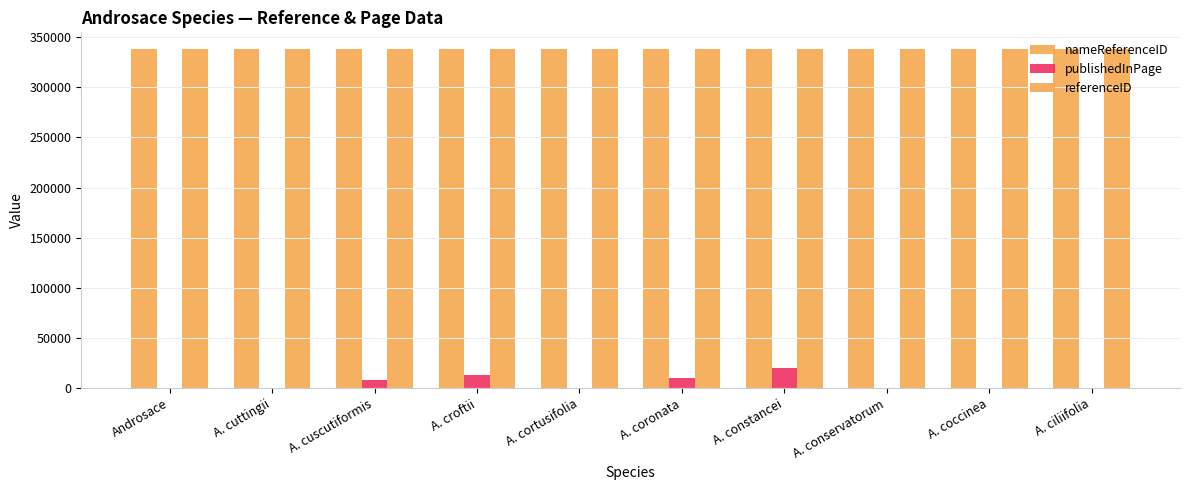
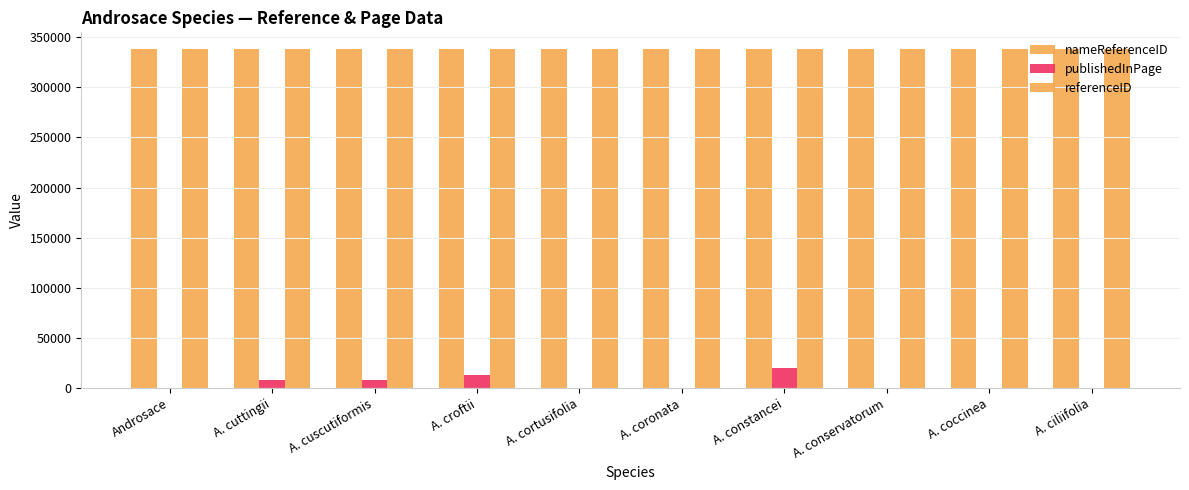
  {
    "publishedInPage": {
-     "A. cuttingii": 0,
+     "A. cuttingii": 8000,
      "A. cuscutiformis": 8000,
      "A. croftii": 13000,
-     "A. coronata": 10000,
+     "A. coronata": 0,
      "A. constancei": 21000
    }
  }
